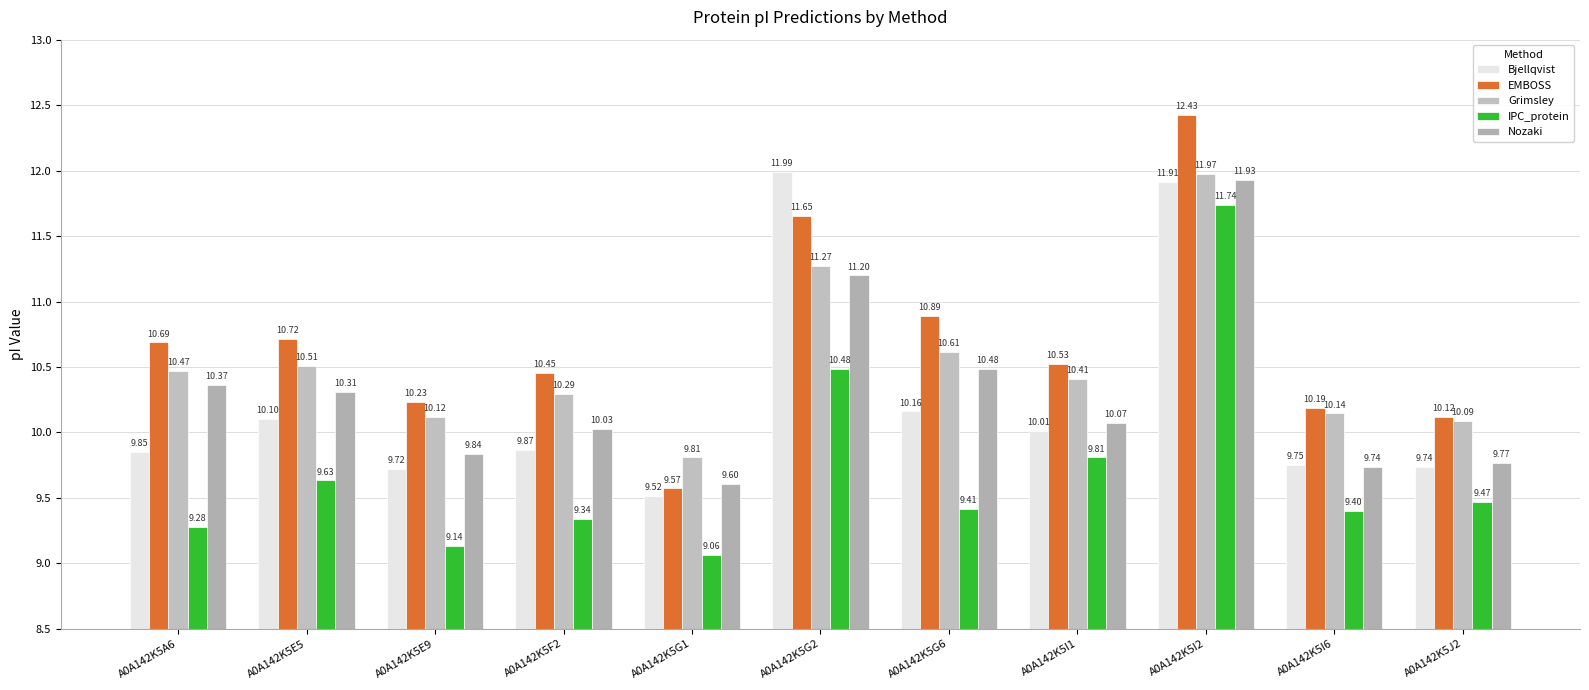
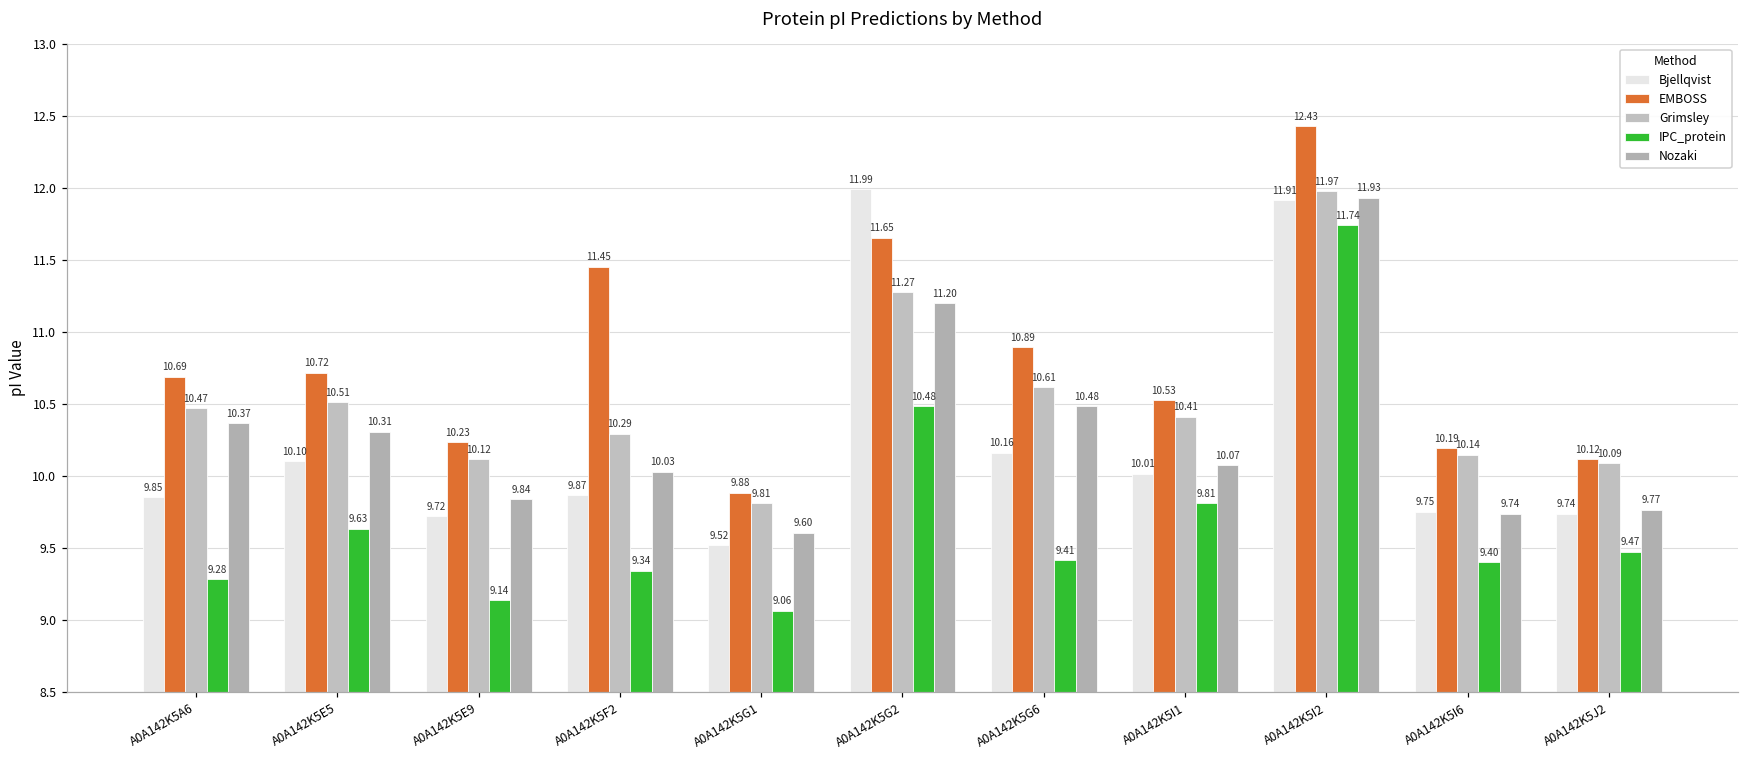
  {
    "Bjellqvist": {
      "A0A142K5A6": 9.85,
      "A0A142K5E5": 10.10,
      "A0A142K5E9": 9.72,
      "A0A142K5F2": 9.87,
      "A0A142K5G1": 9.52,
      "A0A142K5G2": 11.99,
      "A0A142K5G6": 10.16,
      "A0A142K5I1": 10.01,
      "A0A142K5I2": 11.91,
      "A0A142K5I6": 9.75,
      "A0A142K5J2": 9.74
    },
    "EMBOSS": {
      "A0A142K5A6": 10.69,
      "A0A142K5E5": 10.72,
      "A0A142K5E9": 10.23,
-     "A0A142K5F2": 10.45,
-     "A0A142K5G1": 9.57,
+     "A0A142K5F2": 11.45,
+     "A0A142K5G1": 9.88,
      "A0A142K5G2": 11.65,
      "A0A142K5G6": 10.89,
      "A0A142K5I1": 10.53,
      "A0A142K5I2": 12.43,
      "A0A142K5I6": 10.19,
      "A0A142K5J2": 10.12
    },
    "IPC_protein": {
      "A0A142K5A6": 9.28,
      "A0A142K5E5": 9.63,
      "A0A142K5E9": 9.14,
      "A0A142K5F2": 9.34,
      "A0A142K5G1": 9.06,
      "A0A142K5G2": 10.48,
      "A0A142K5G6": 9.41,
      "A0A142K5I1": 9.81,
      "A0A142K5I2": 11.74,
      "A0A142K5I6": 9.40,
      "A0A142K5J2": 9.47
    }
  }
